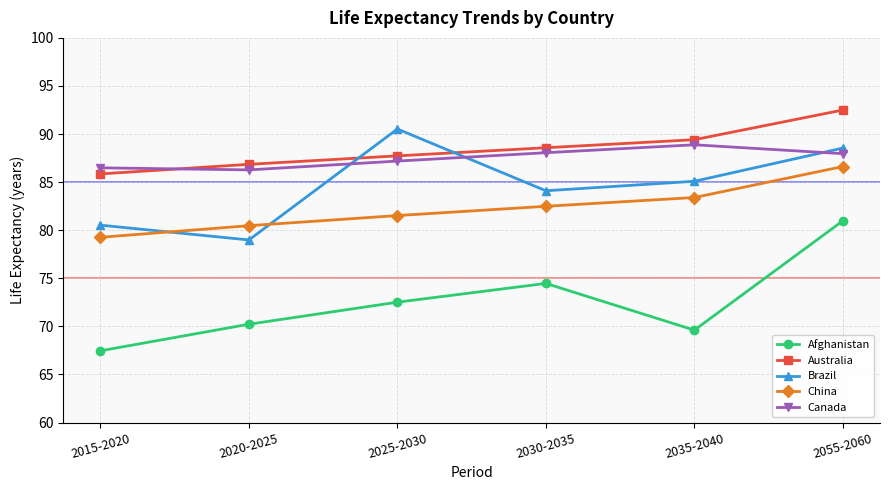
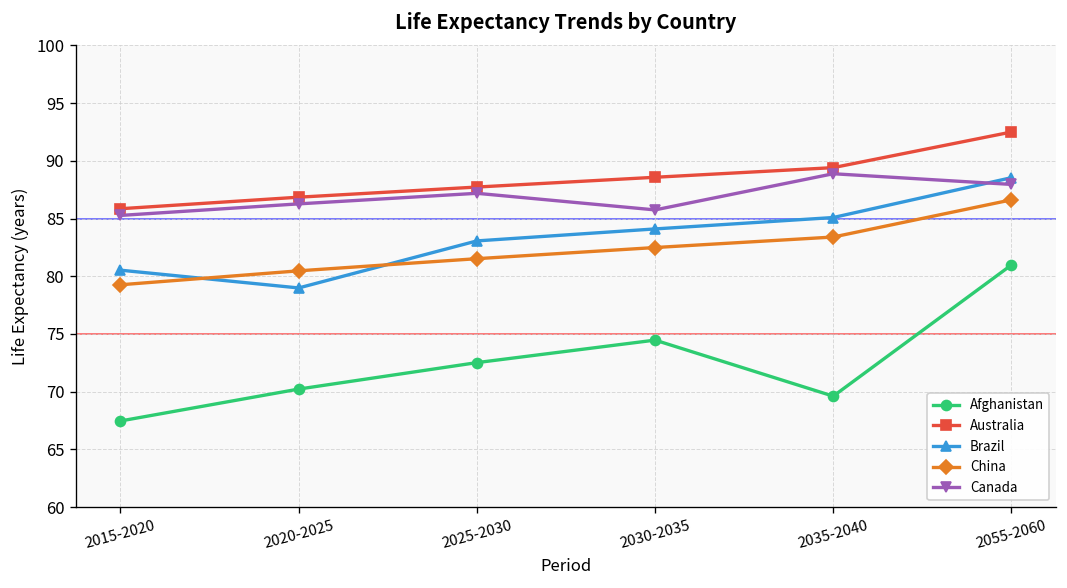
  {
    "Afghanistan": {
      "2015-2020": 67,
      "2020-2025": 70,
      "2025-2030": 73,
      "2030-2035": 74,
      "2035-2040": 70,
      "2055-2060": 81
    },
    "Brazil": {
      "2015-2020": 81,
      "2020-2025": 79,
-     "2025-2030": 91,
+     "2025-2030": 83,
      "2030-2035": 84,
      "2035-2040": 85,
      "2055-2060": 89
    },
    "Canada": {
-     "2015-2020": 86,
+     "2015-2020": 85,
      "2020-2025": 86,
      "2025-2030": 87,
-     "2030-2035": 88,
+     "2030-2035": 86,
      "2035-2040": 89,
      "2055-2060": 88
    }
  }
